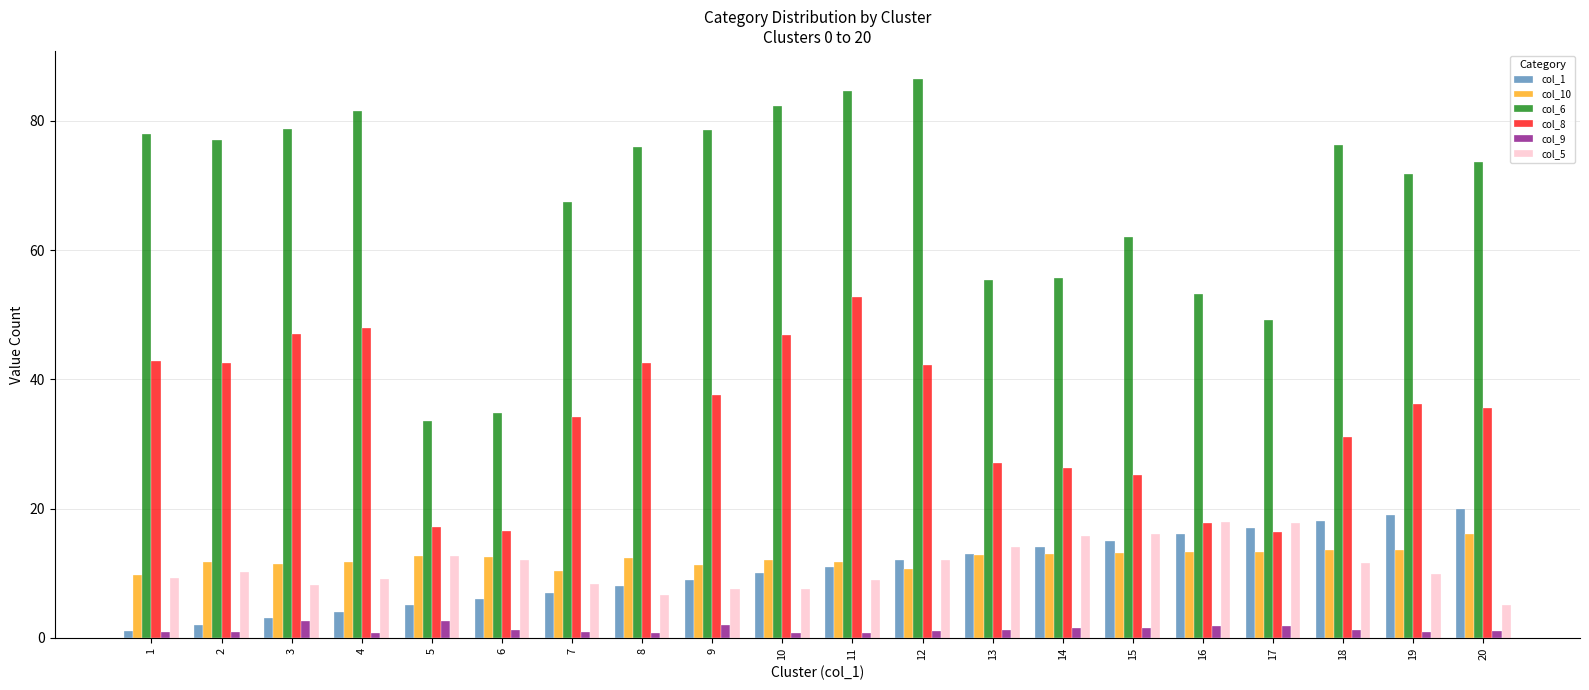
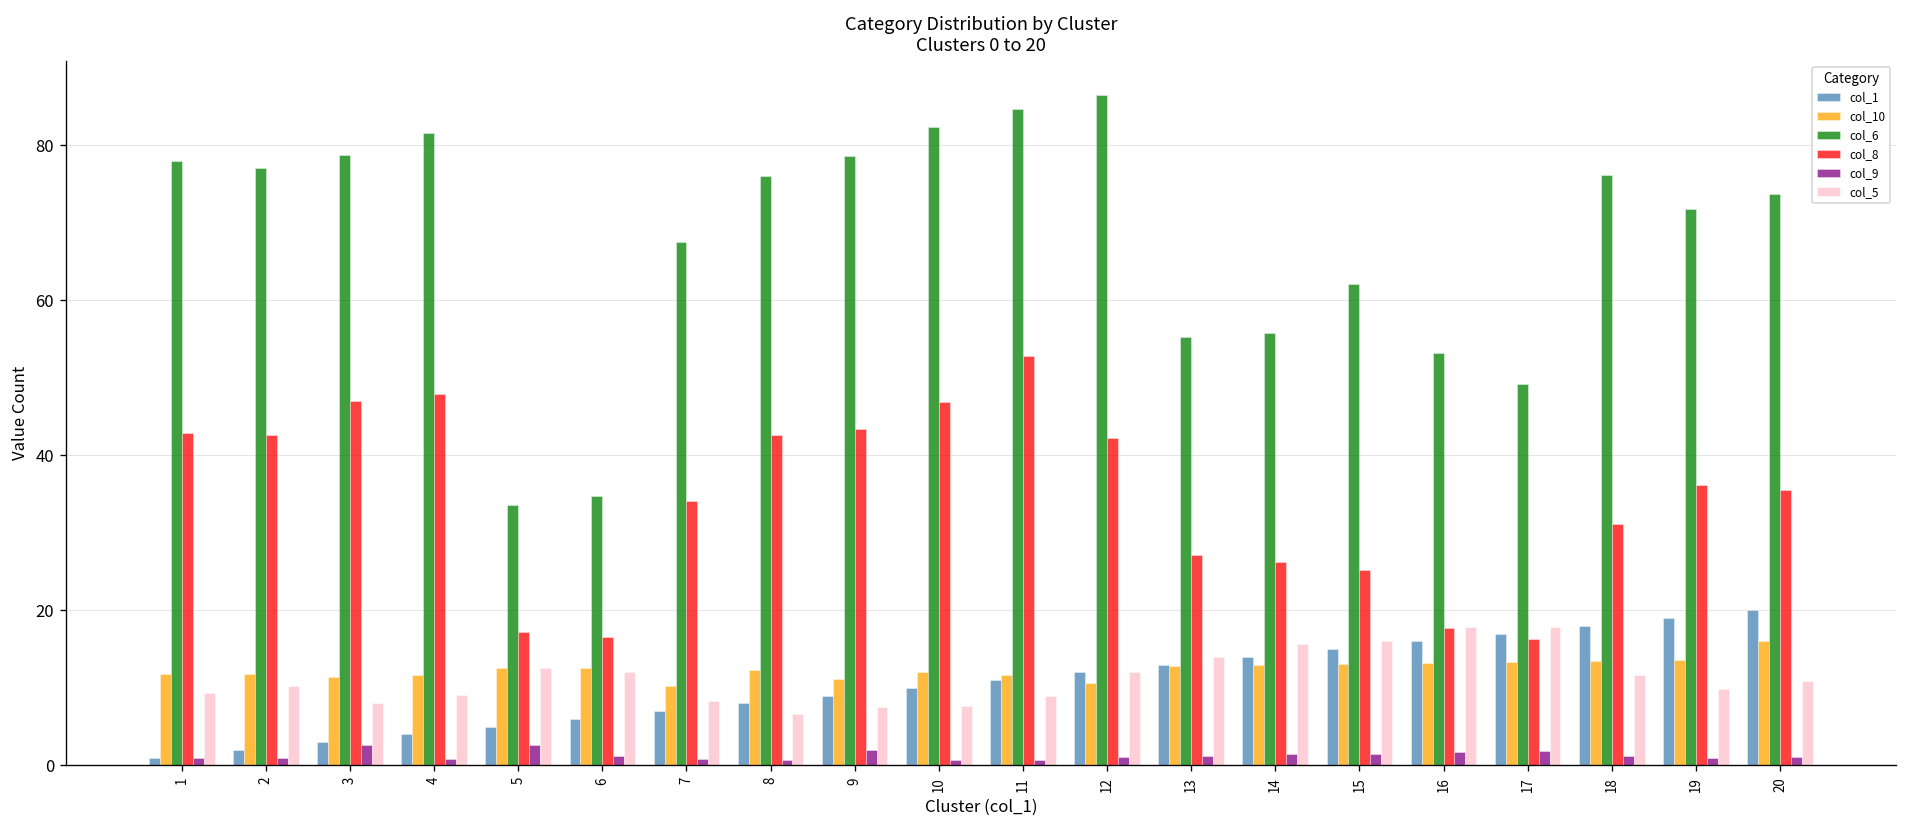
  {
    "col_1": {
      "1": 1,
      "2": 2,
      "3": 3,
      "4": 4,
      "5": 5,
      "6": 6,
      "7": 7,
      "8": 8,
      "9": 9,
      "10": 10,
      "11": 11,
      "12": 12,
      "13": 13,
      "14": 14,
      "15": 15,
      "16": 16,
      "17": 17,
      "18": 18,
      "19": 19,
      "20": 20
    },
    "col_10": {
-     "1": 10,
+     "1": 12,
      "2": 12,
      "3": 11,
      "4": 12,
      "5": 13,
      "6": 13,
      "7": 10,
      "8": 12,
      "9": 11,
      "10": 12,
      "11": 12,
      "12": 11,
      "13": 13,
      "14": 13,
      "15": 13,
      "16": 13,
      "17": 13,
      "18": 14,
      "19": 14,
      "20": 16
    },
    "col_6": {
      "1": 78,
      "2": 77,
      "3": 79,
      "4": 82,
      "5": 34,
      "6": 35,
      "7": 68,
      "8": 76,
      "9": 79,
      "10": 82,
      "11": 85,
      "12": 87,
      "13": 55,
      "14": 56,
      "15": 62,
      "16": 53,
      "17": 49,
      "18": 76,
      "19": 72,
      "20": 74
    },
    "col_8": {
      "1": 43,
      "2": 43,
      "3": 47,
      "4": 48,
      "5": 17,
      "6": 17,
      "7": 34,
      "8": 43,
-     "9": 38,
+     "9": 43,
      "10": 47,
      "11": 53,
      "12": 42,
      "13": 27,
      "14": 26,
      "15": 25,
      "16": 18,
      "17": 16,
      "18": 31,
      "19": 36,
      "20": 36
    },
    "col_9": {
      "1": 1,
      "2": 1,
      "3": 3,
      "4": 1,
      "5": 3,
      "6": 1,
      "7": 1,
      "8": 1,
      "9": 2,
      "10": 1,
      "11": 1,
      "12": 1,
      "13": 1,
      "14": 1,
      "15": 1,
      "16": 2,
      "17": 2,
      "18": 1,
      "19": 1,
      "20": 1
    },
    "col_5": {
      "1": 9,
      "2": 10,
      "3": 8,
      "4": 9,
      "5": 13,
      "6": 12,
      "7": 8,
      "8": 7,
      "9": 8,
      "10": 8,
      "11": 9,
      "12": 12,
      "13": 14,
      "14": 16,
      "15": 16,
      "16": 18,
      "17": 18,
      "18": 12,
      "19": 10,
-     "20": 5
+     "20": 11
    }
  }
